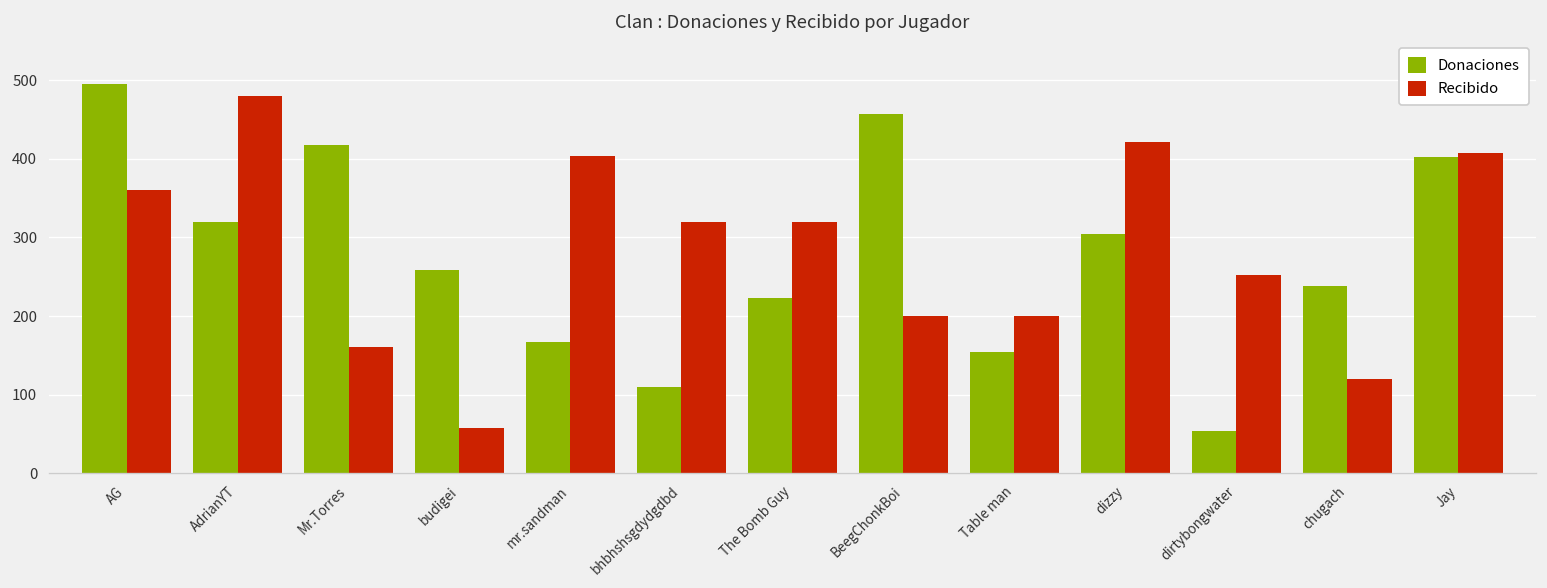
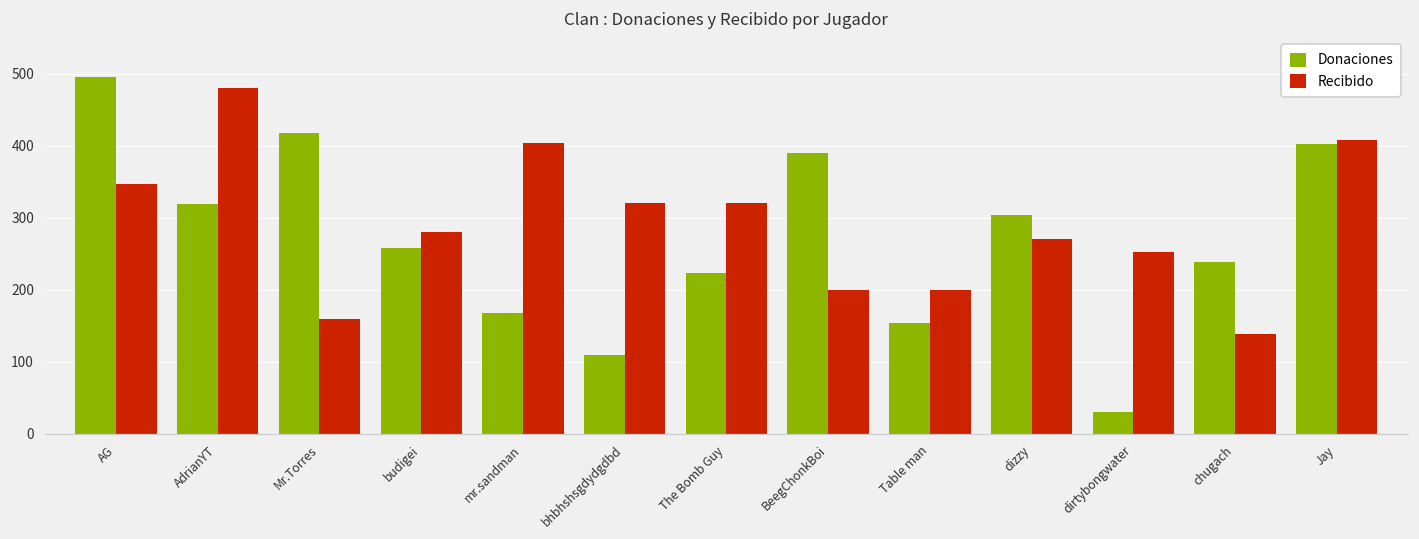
  {
    "Donaciones": {
      "AG": 500,
      "AdrianYT": 320,
      "Mr.Torres": 420,
      "budigei": 260,
      "mr.sandman": 170,
      "bhbhshsgdydgdbd": 110,
      "The Bomb Guy": 220,
-     "BeegChonkBoi": 460,
+     "BeegChonkBoi": 390,
      "Table man": 150,
      "dizzy": 300,
-     "dirtybongwater": 50,
+     "dirtybongwater": 30,
      "chugach": 240,
      "Jay": 400
    },
    "Recibido": {
-     "AG": 360,
+     "AG": 350,
      "AdrianYT": 480,
      "Mr.Torres": 160,
-     "budigei": 60,
+     "budigei": 280,
      "mr.sandman": 400,
      "bhbhshsgdydgdbd": 320,
      "The Bomb Guy": 320,
      "BeegChonkBoi": 200,
      "Table man": 200,
-     "dizzy": 420,
+     "dizzy": 270,
      "dirtybongwater": 250,
-     "chugach": 120,
+     "chugach": 140,
      "Jay": 410
    }
  }
